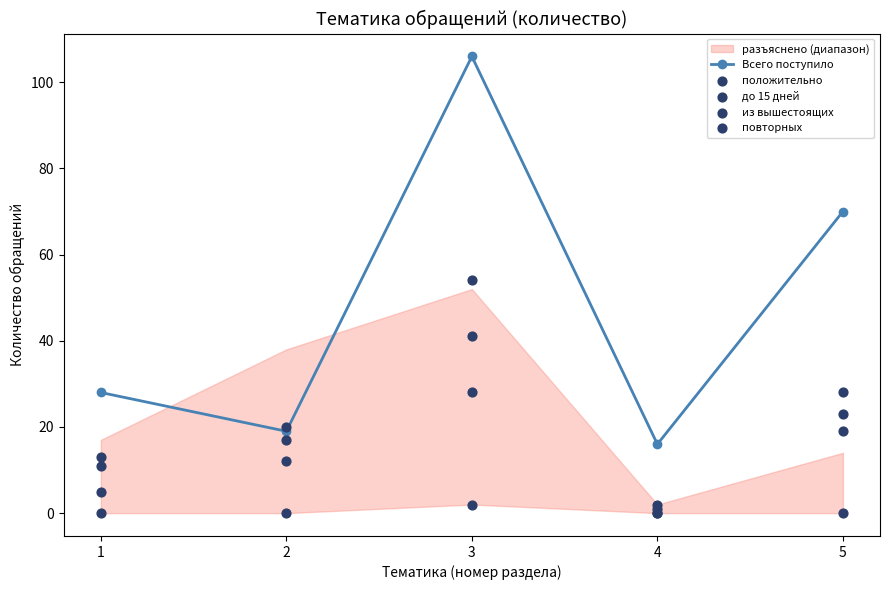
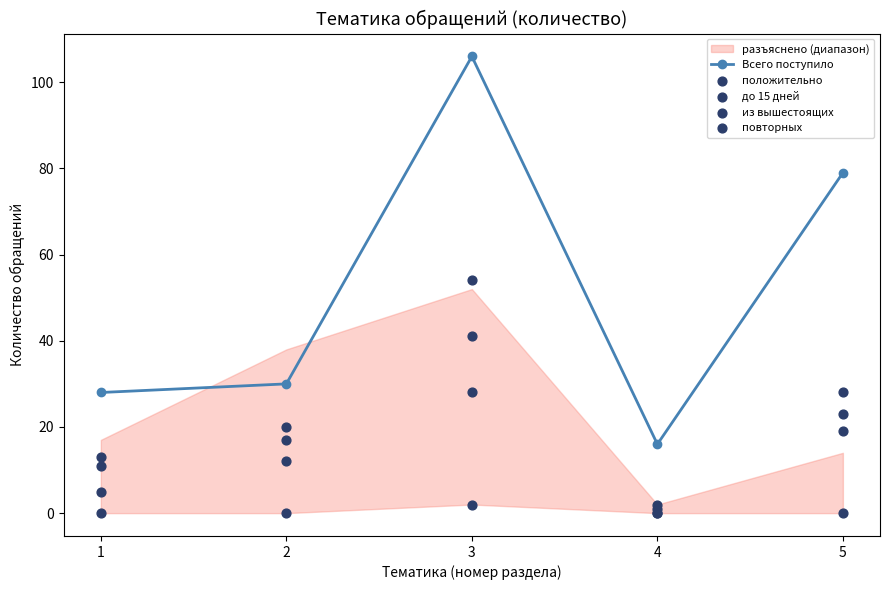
  {
    "Всего поступило": {
      "1": 28,
-     "2": 19,
+     "2": 30,
      "3": 106,
      "4": 16,
-     "5": 70
+     "5": 79
    }
  }
